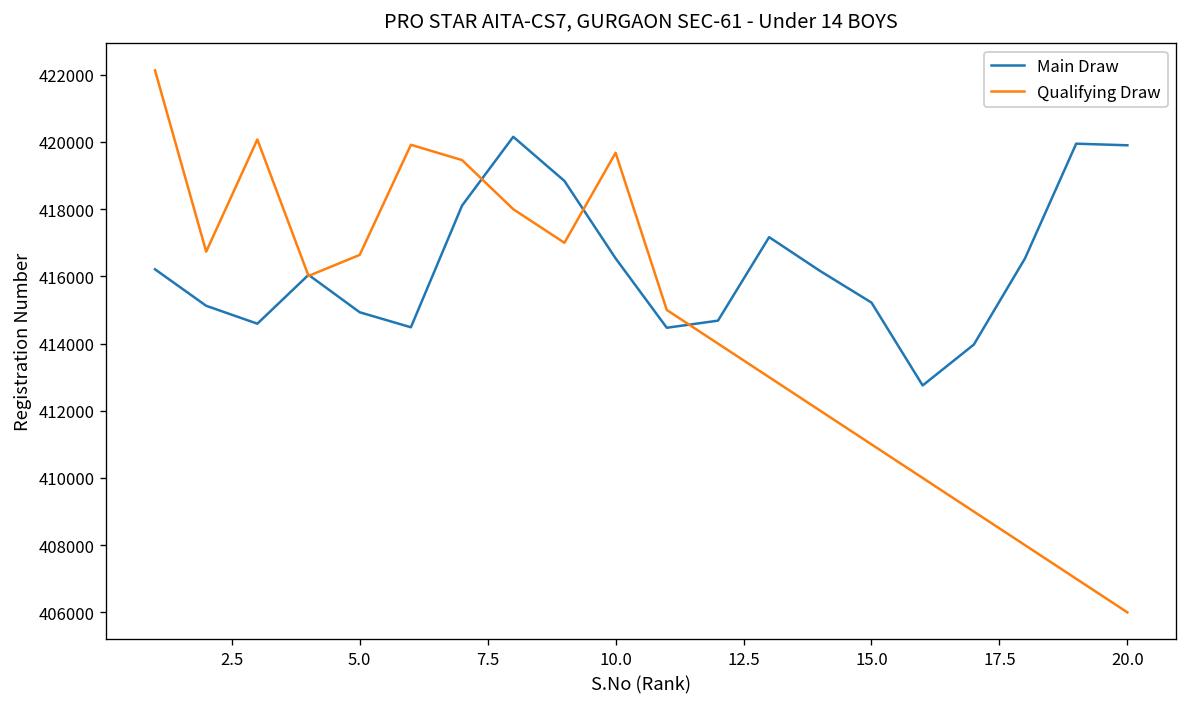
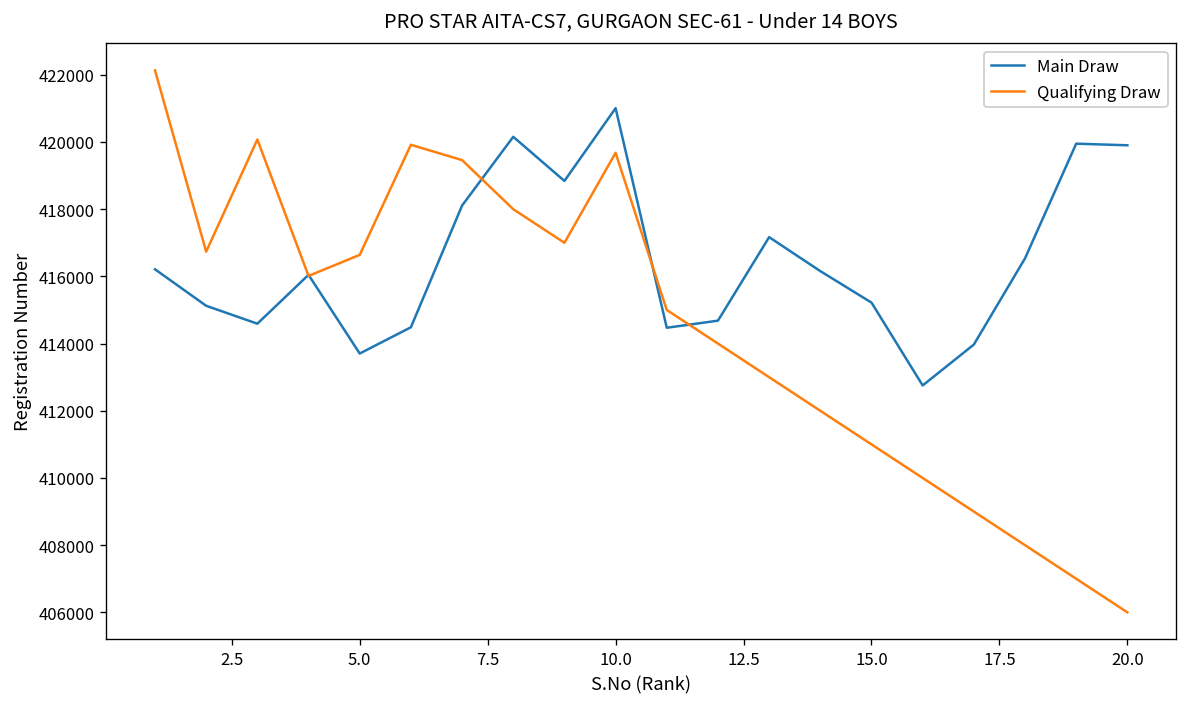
  {
    "Main Draw": {
-     "5.0": 414900,
-     "10.0": 416500,
+     "5.0": 413700,
+     "10.0": 421000,
      "15.0": 415200,
      "20.0": 419900
    },
    "Qualifying Draw": {
      "5.0": 416600,
      "10.0": 419700,
      "15.0": 411000,
      "20.0": 406000
    }
  }
